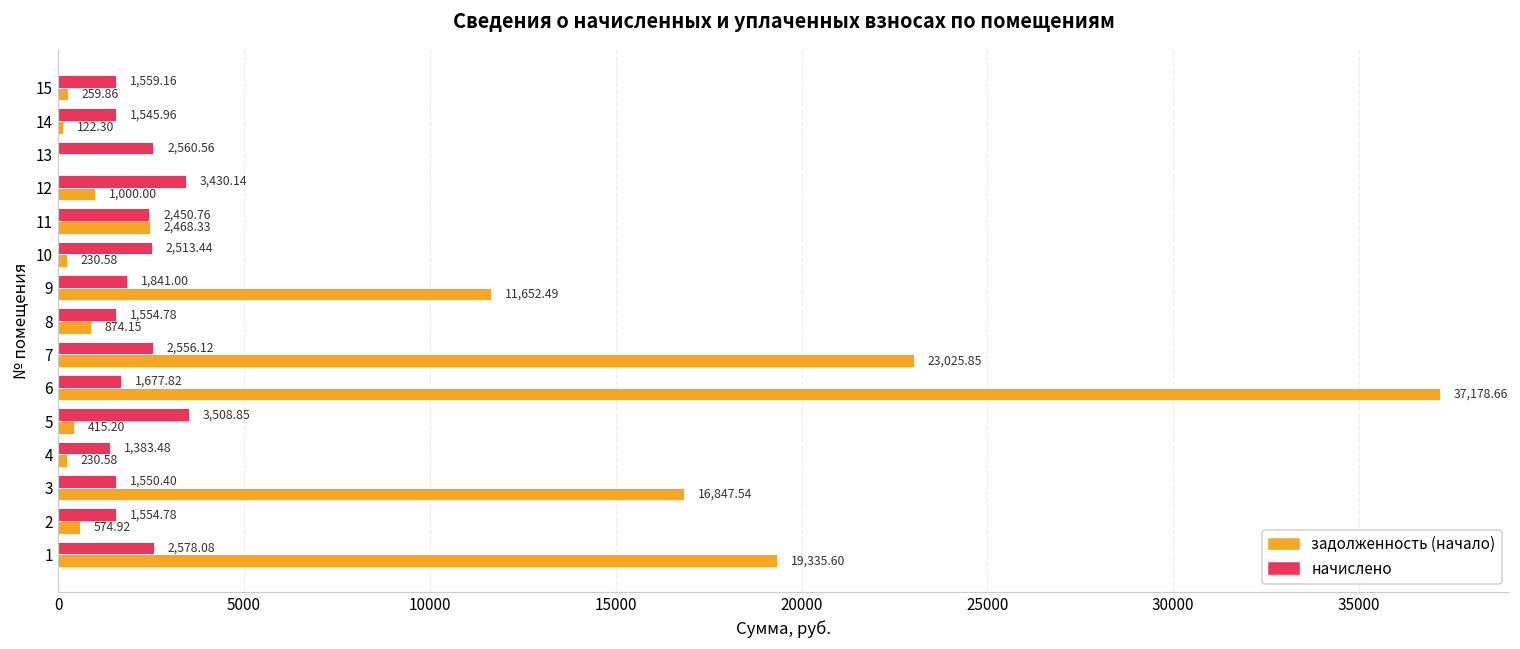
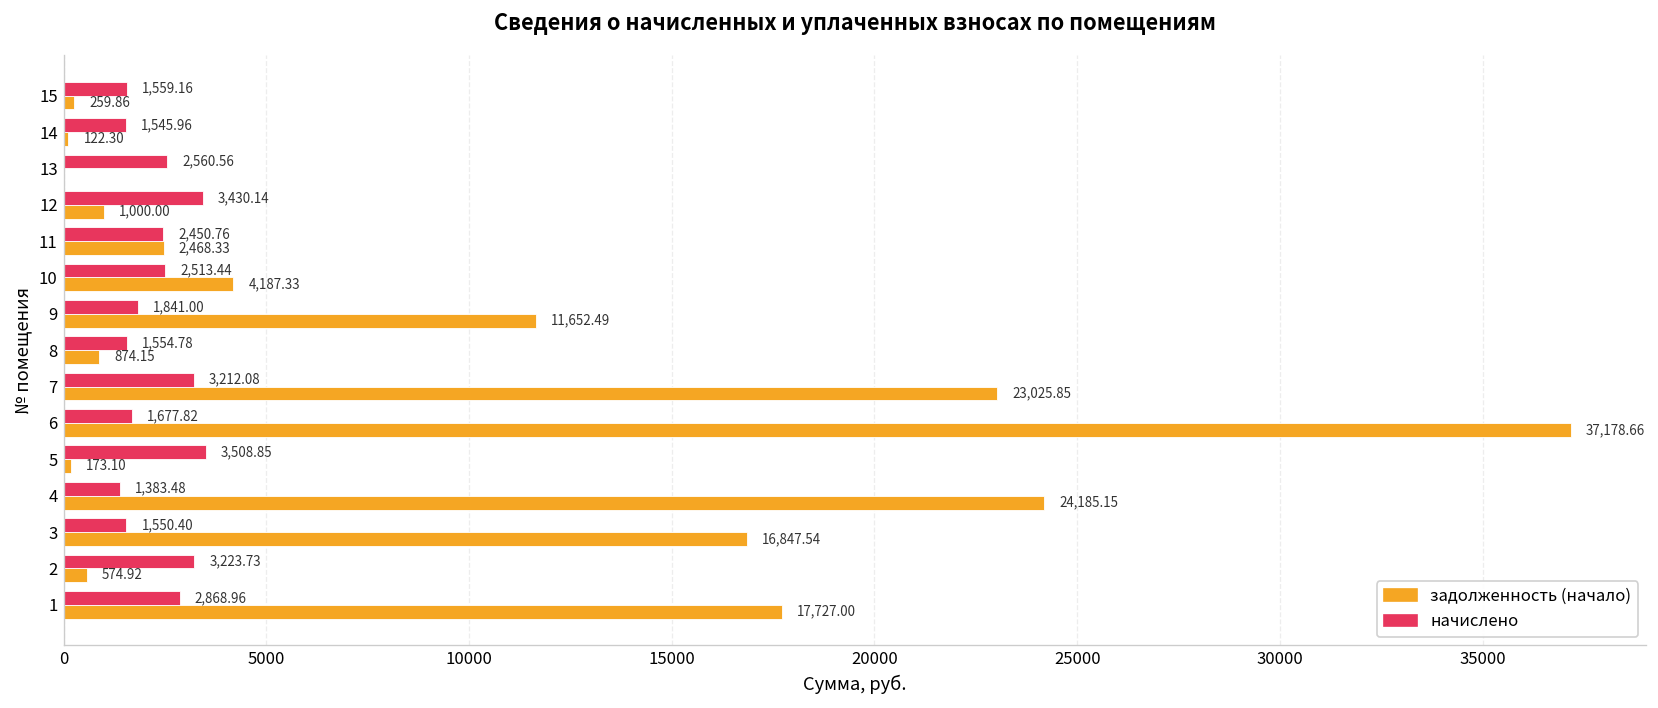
  {
    "задолженность (начало)": {
      "15": "259.86",
      "14": "122.30",
      "12": "1,000.00",
      "11": "2,468.33",
-     "10": "230.58",
+     "10": "4,187.33",
      "9": "11,652.49",
      "8": "874.15",
      "7": "23,025.85",
      "6": "37,178.66",
-     "5": "415.20",
-     "4": "230.58",
+     "5": "173.10",
+     "4": "24,185.15",
      "3": "16,847.54",
      "2": "574.92",
-     "1": "19,335.60"
+     "1": "17,727.00"
    },
    "начислено": {
      "15": "1,559.16",
      "14": "1,545.96",
      "13": "2,560.56",
      "12": "3,430.14",
      "11": "2,450.76",
      "10": "2,513.44",
      "9": "1,841.00",
      "8": "1,554.78",
-     "7": "2,556.12",
+     "7": "3,212.08",
      "6": "1,677.82",
      "5": "3,508.85",
      "4": "1,383.48",
      "3": "1,550.40",
-     "2": "1,554.78",
-     "1": "2,578.08"
+     "2": "3,223.73",
+     "1": "2,868.96"
    }
  }
